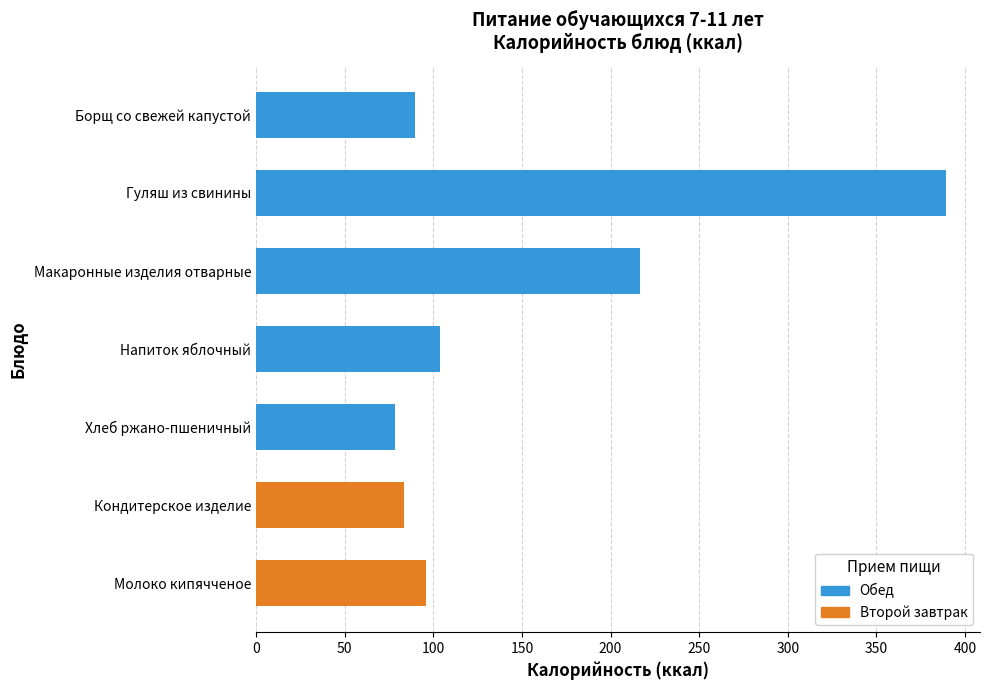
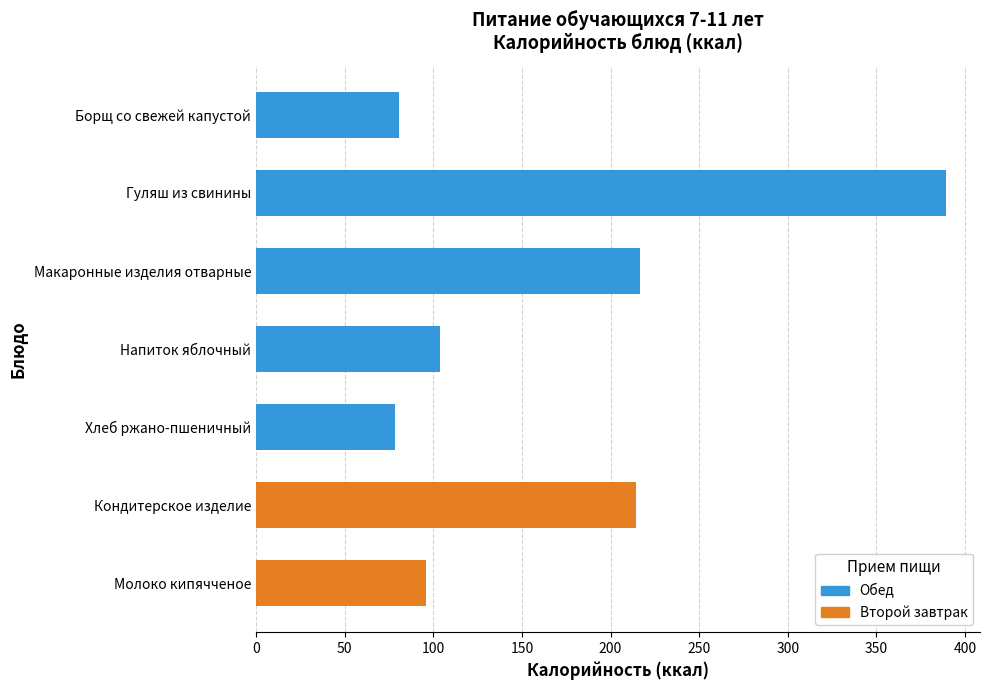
  {
-   "Борщ со свежей капустой": 90,
+   "Борщ со свежей капустой": 81,
    "Гуляш из свинины": 389,
    "Макаронные изделия отварные": 217,
    "Напиток яблочный": 104,
    "Хлеб ржано-пшеничный": 78,
-   "Кондитерское изделие": 83,
+   "Кондитерское изделие": 214,
    "Молоко кипячченое": 96
  }
